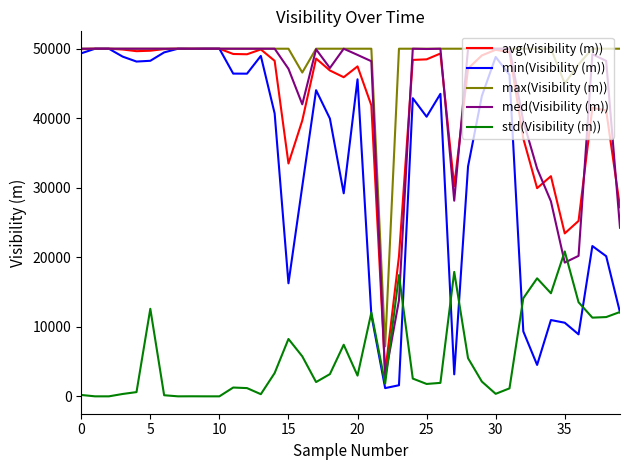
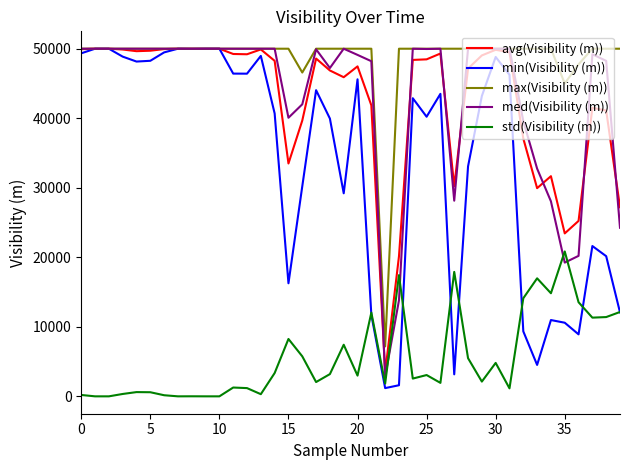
  {
    "avg(Visibility (m))": {
      "15": 33000,
      "20": 47000,
      "25": 48000,
      "35": 23000
    },
    "min(Visibility (m))": {
      "0": 49000,
      "5": 48000,
      "15": 16000,
      "20": 46000,
      "25": 40000,
      "35": 11000
    },
    "max(Visibility (m))": {
      "15": 50000,
      "20": 50000
    },
    "med(Visibility (m))": {
-     "15": 47000,
+     "15": 40000,
      "20": 49000,
      "35": 19000
    },
    "std(Visibility (m))": {
      "0": 0,
-     "5": 13000,
+     "5": 1000,
      "10": 0,
      "15": 8000,
      "20": 3000,
-     "25": 2000,
-     "30": 0,
+     "25": 3000,
+     "30": 5000,
      "35": 21000
    }
  }
